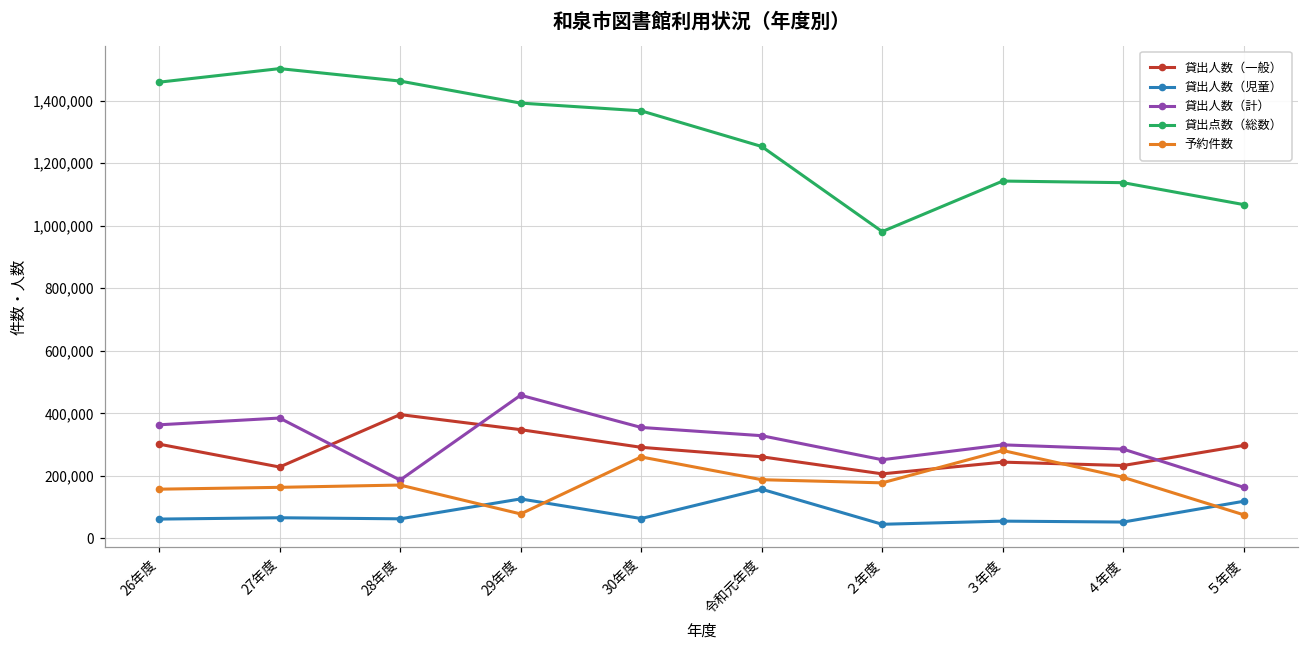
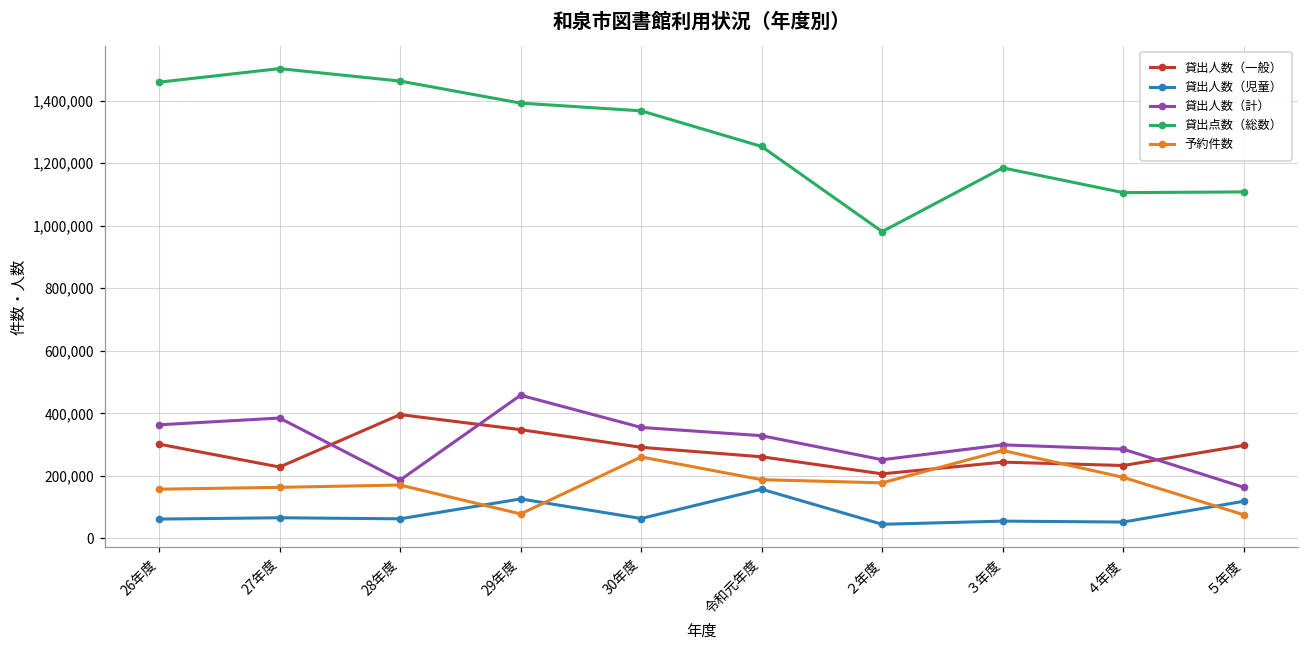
  {
    "貸出人数（一般）": {
      "26年度": "300,000",
      "27年度": "230,000",
      "28年度": "400,000",
      "29年度": "350,000",
      "30年度": "290,000",
      "令和元年度": "260,000",
      "２年度": "210,000",
      "３年度": "240,000",
      "４年度": "230,000",
      "５年度": "300,000"
    },
    "貸出人数（児童）": {
      "26年度": "60,000",
      "27年度": "70,000",
      "28年度": "60,000",
      "29年度": "130,000",
      "30年度": "60,000",
      "令和元年度": "160,000",
      "２年度": "50,000",
      "３年度": "60,000",
      "４年度": "50,000",
      "５年度": "120,000"
    },
    "貸出人数（計）": {
      "26年度": "360,000",
      "27年度": "390,000",
      "28年度": "190,000",
      "29年度": "460,000",
      "30年度": "350,000",
      "令和元年度": "330,000",
      "２年度": "250,000",
      "３年度": "300,000",
      "４年度": "290,000",
      "５年度": "160,000"
    },
    "貸出点数（総数）": {
      "26年度": "1,460,000",
      "27年度": "1,500,000",
      "28年度": "1,460,000",
      "29年度": "1,390,000",
      "30年度": "1,370,000",
      "令和元年度": "1,250,000",
      "２年度": "980,000",
-     "３年度": "1,140,000",
-     "４年度": "1,140,000",
-     "５年度": "1,070,000"
+     "３年度": "1,190,000",
+     "４年度": "1,110,000",
+     "５年度": "1,110,000"
    },
    "予約件数": {
      "26年度": "160,000",
      "27年度": "160,000",
      "28年度": "170,000",
      "29年度": "80,000",
      "30年度": "260,000",
      "令和元年度": "190,000",
      "２年度": "180,000",
      "３年度": "280,000",
      "４年度": "200,000",
      "５年度": "80,000"
    }
  }
